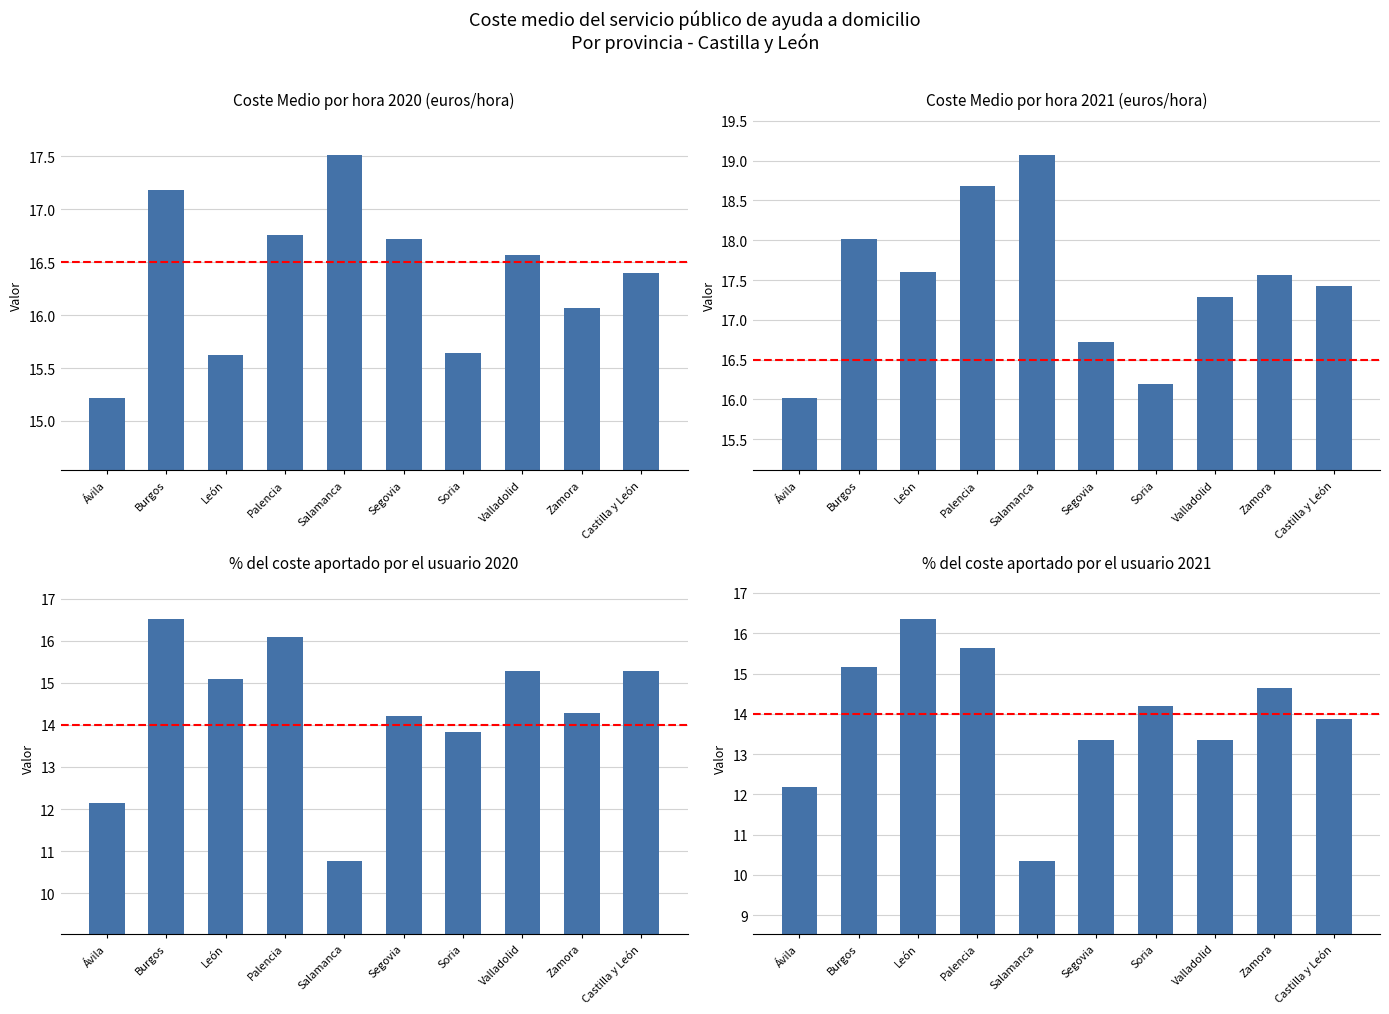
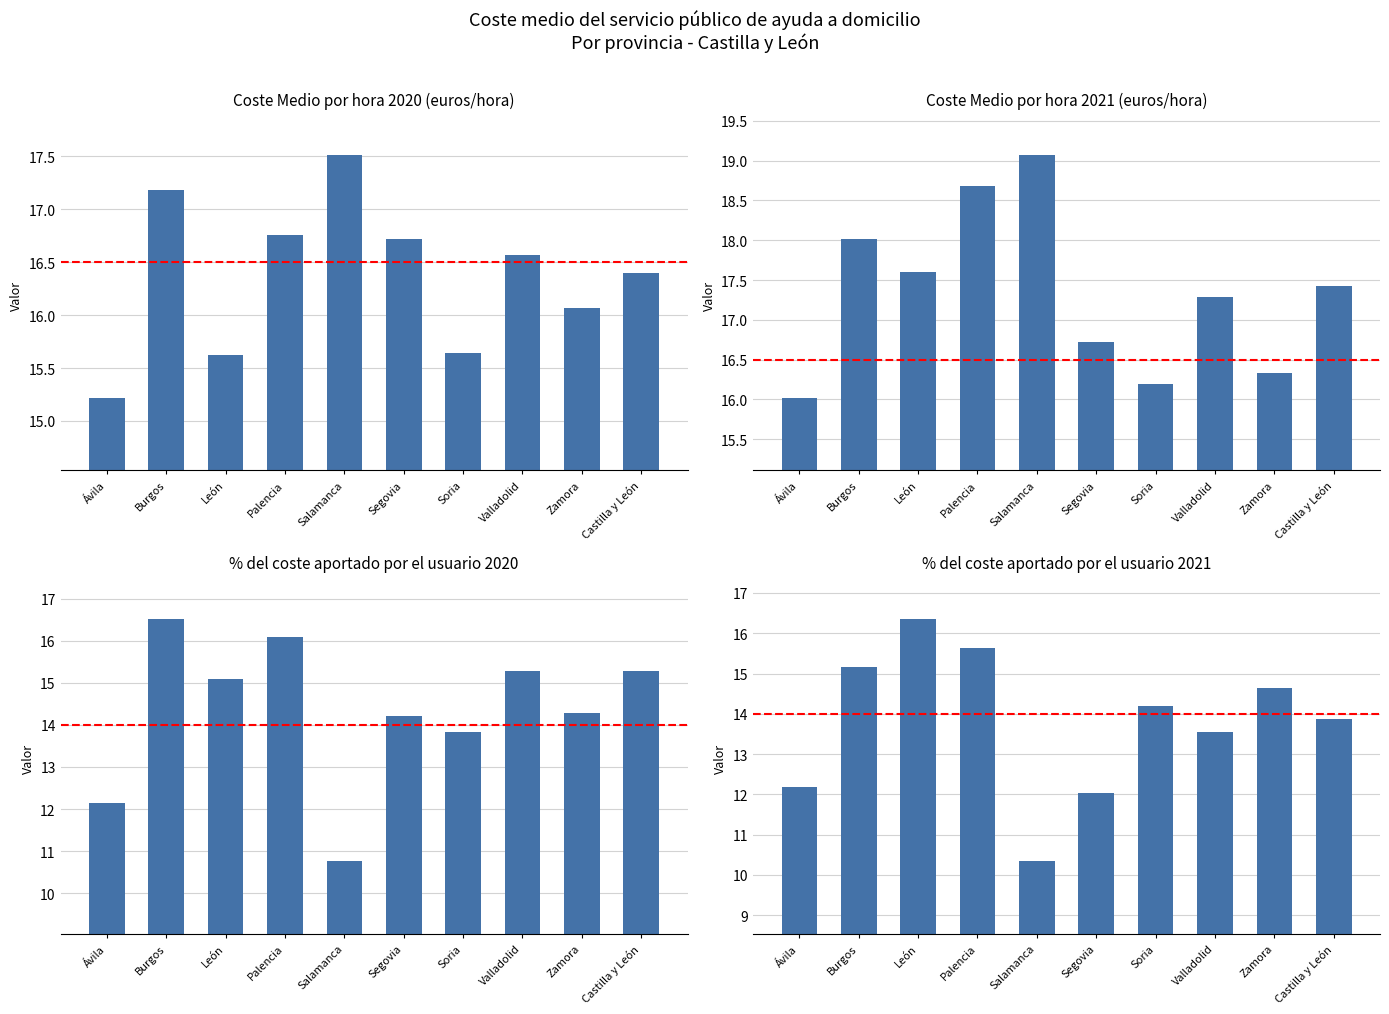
  {
    "Coste Medio por hora 2020 (euros/hora)": {
      "Ávila": 15.22,
      "Burgos": 17.18,
      "León": 15.62,
      "Palencia": 16.76,
      "Salamanca": 17.51,
      "Segovia": 16.72,
      "Soria": 15.64,
      "Valladolid": 16.57,
      "Zamora": 16.07,
      "Castilla y León": 16.40
    },
    "Coste Medio por hora 2021 (euros/hora)": {
      "Ávila": 16.0,
      "Burgos": 18.0,
      "León": 17.6,
      "Palencia": 18.7,
      "Salamanca": 19.1,
      "Segovia": 16.7,
      "Soria": 16.2,
      "Valladolid": 17.3,
-     "Zamora": 17.6,
+     "Zamora": 16.3,
      "Castilla y León": 17.4
    },
    "% del coste aportado por el usuario 2020": {
      "Ávila": 12.1,
      "Burgos": 16.5,
      "León": 15.1,
      "Palencia": 16.1,
      "Salamanca": 10.8,
      "Segovia": 14.2,
      "Soria": 13.8,
      "Valladolid": 15.3,
      "Zamora": 14.3,
      "Castilla y León": 15.3
    },
    "% del coste aportado por el usuario 2021": {
      "Ávila": 12.2,
      "Burgos": 15.2,
      "León": 16.4,
      "Palencia": 15.6,
      "Salamanca": 10.3,
-     "Segovia": 13.4,
+     "Segovia": 12.0,
      "Soria": 14.2,
-     "Valladolid": 13.3,
+     "Valladolid": 13.6,
      "Zamora": 14.6,
      "Castilla y León": 13.9
    }
  }
